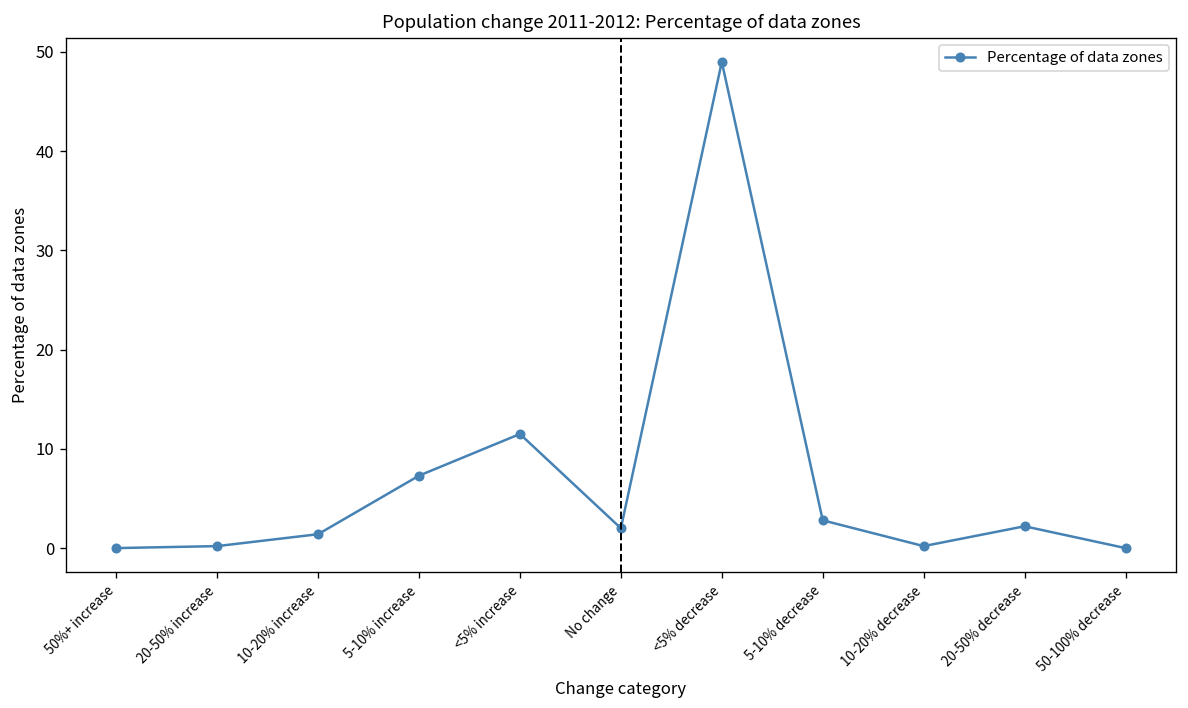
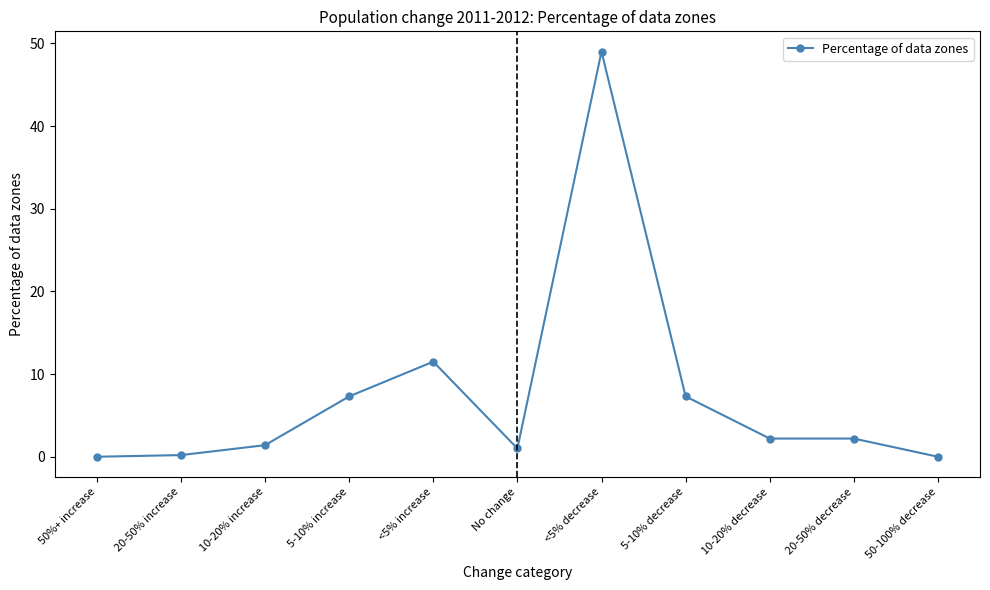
  {
    "50%+ increase": 0,
    "20-50% increase": 0,
    "10-20% increase": 1,
    "5-10% increase": 7,
    "<5% increase": 12,
-   "No change": 2,
+   "No change": 1,
    "<5% decrease": 49,
-   "5-10% decrease": 3,
-   "10-20% decrease": 0,
+   "5-10% decrease": 7,
+   "10-20% decrease": 2,
    "20-50% decrease": 2,
    "50-100% decrease": 0
  }
